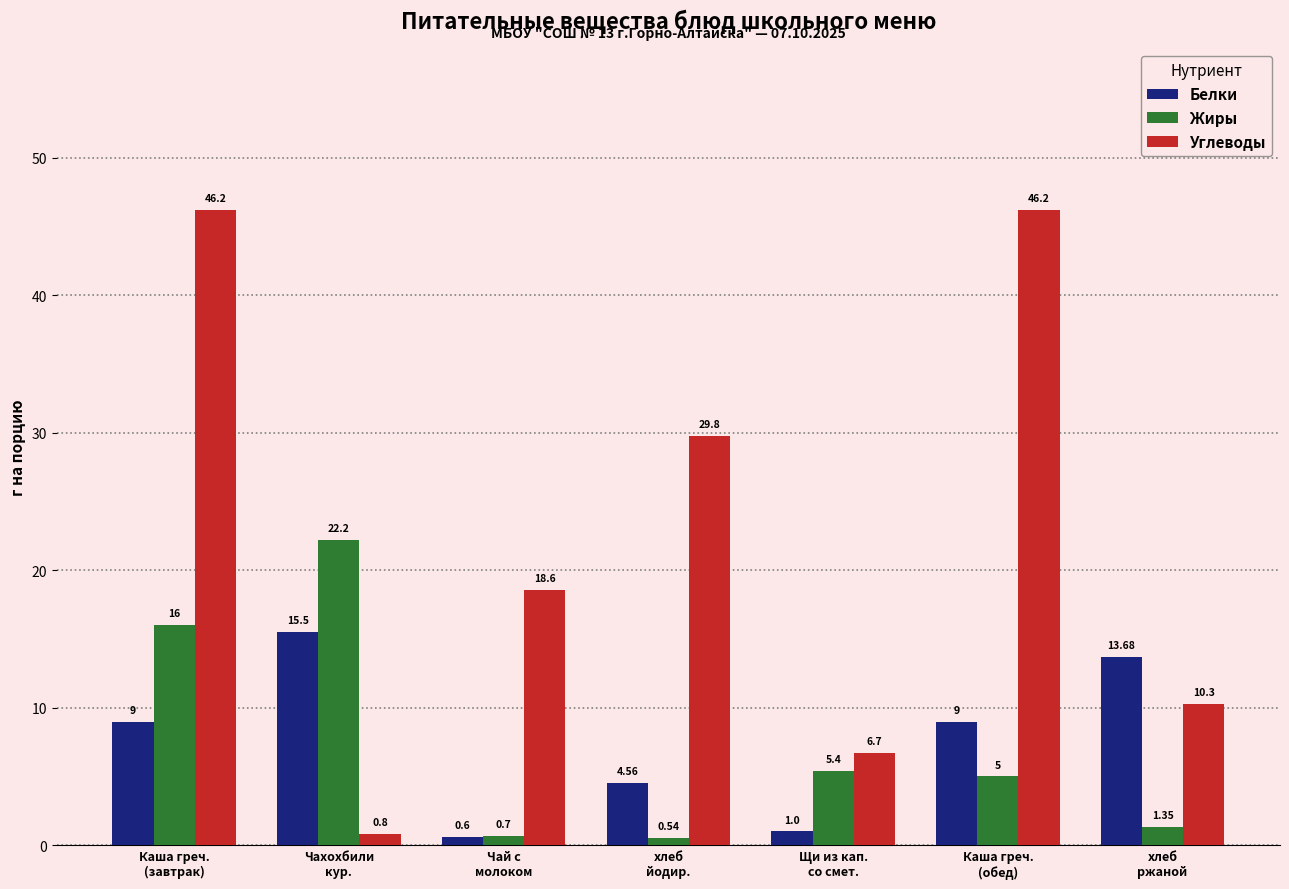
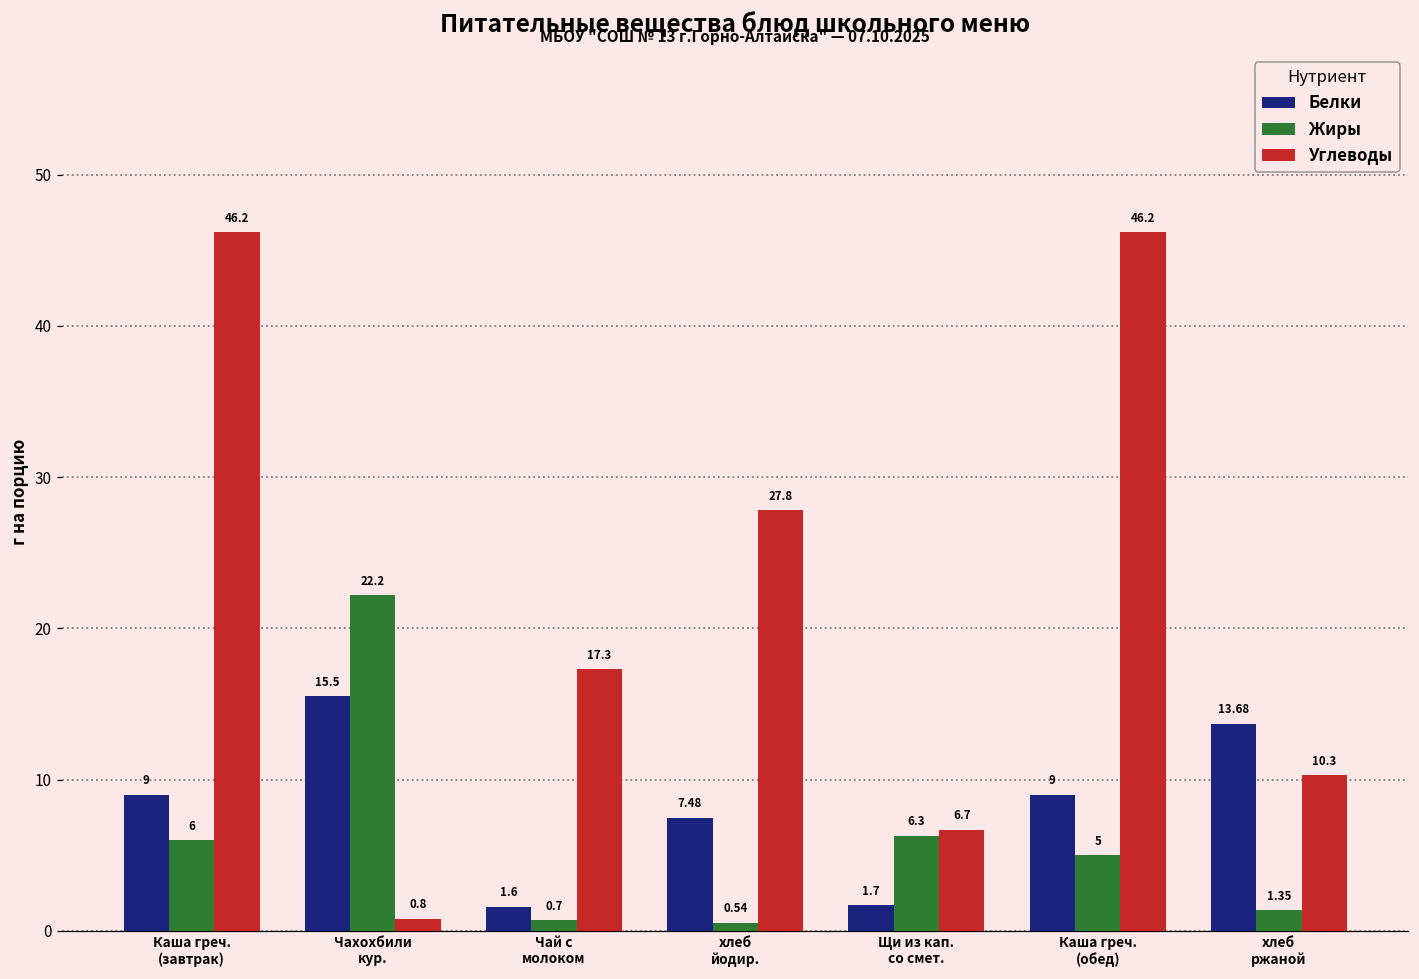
  {
    "Белки": {
      "Каша греч. (завтрак)": 9,
      "Чахохбили кур.": 15.5,
-     "Чай с молоком": 0.6,
-     "хлеб йодир.": 4.56,
-     "Щи из кап. со смет.": 1.0,
+     "Чай с молоком": 1.6,
+     "хлеб йодир.": 7.48,
+     "Щи из кап. со смет.": 1.7,
      "Каша греч. (обед)": 9,
      "хлеб ржаной": 13.68
    },
    "Жиры": {
-     "Каша греч. (завтрак)": 16,
+     "Каша греч. (завтрак)": 6,
      "Чахохбили кур.": 22.2,
      "Чай с молоком": 0.7,
      "хлеб йодир.": 0.54,
-     "Щи из кап. со смет.": 5.4,
+     "Щи из кап. со смет.": 6.3,
      "Каша греч. (обед)": 5,
      "хлеб ржаной": 1.35
    },
    "Углеводы": {
      "Каша греч. (завтрак)": 46.2,
      "Чахохбили кур.": 0.8,
-     "Чай с молоком": 18.6,
-     "хлеб йодир.": 29.8,
+     "Чай с молоком": 17.3,
+     "хлеб йодир.": 27.8,
      "Щи из кап. со смет.": 6.7,
      "Каша греч. (обед)": 46.2,
      "хлеб ржаной": 10.3
    }
  }
